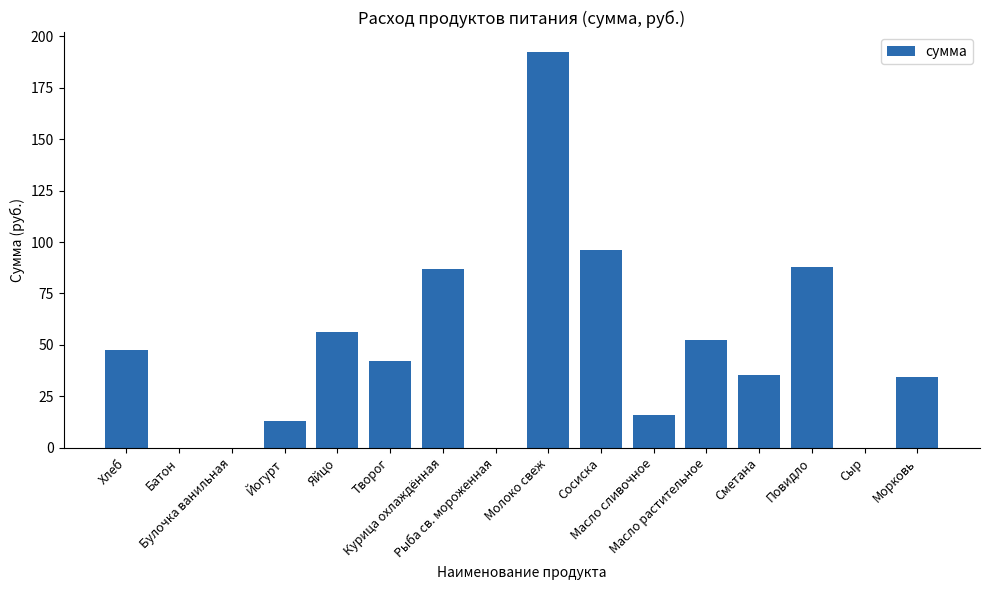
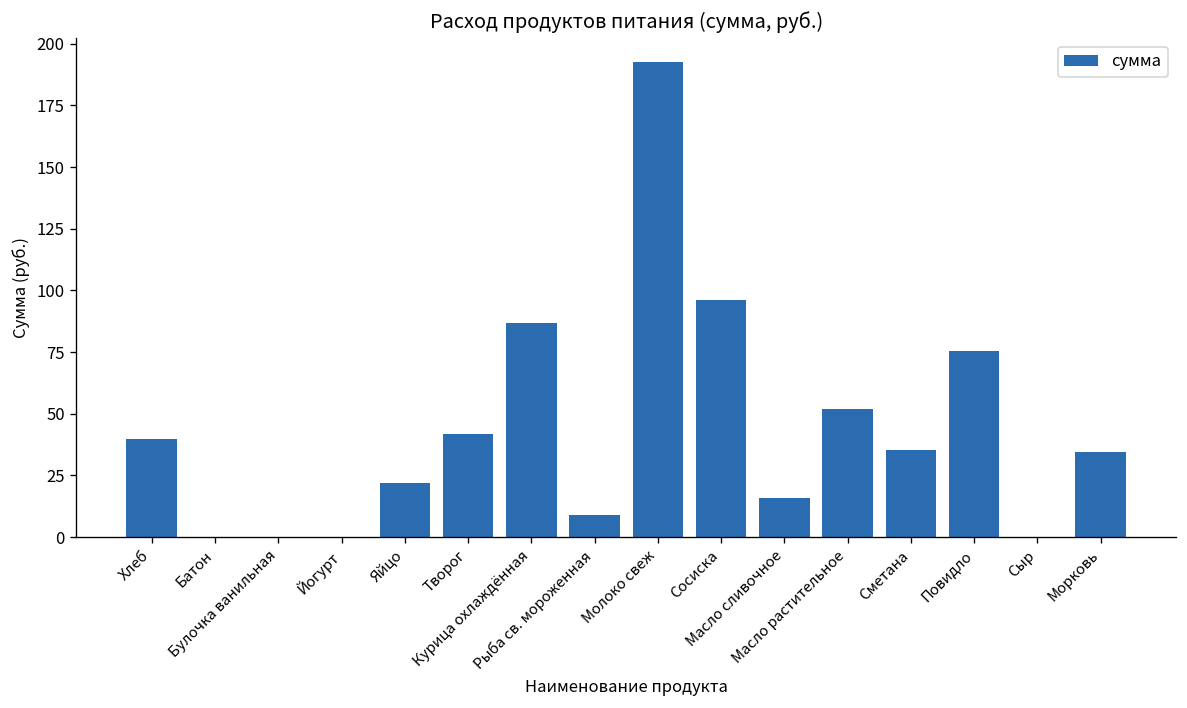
  {
-   "Хлеб": 47,
+   "Хлеб": 40,
    "Батон": 0,
    "Булочка ванильная": 0,
-   "Йогурт": 13,
-   "Яйцо": 56,
+   "Йогурт": 0,
+   "Яйцо": 22,
    "Творог": 42,
    "Курица охлаждённая": 87,
-   "Рыба св. мороженная": 0,
+   "Рыба св. мороженная": 9,
    "Молоко свеж": 193,
    "Сосиска": 96,
    "Масло сливочное": 16,
    "Масло растительное": 52,
    "Сметана": 35,
-   "Повидло": 88,
+   "Повидло": 76,
    "Сыр": 0,
    "Морковь": 35
  }
